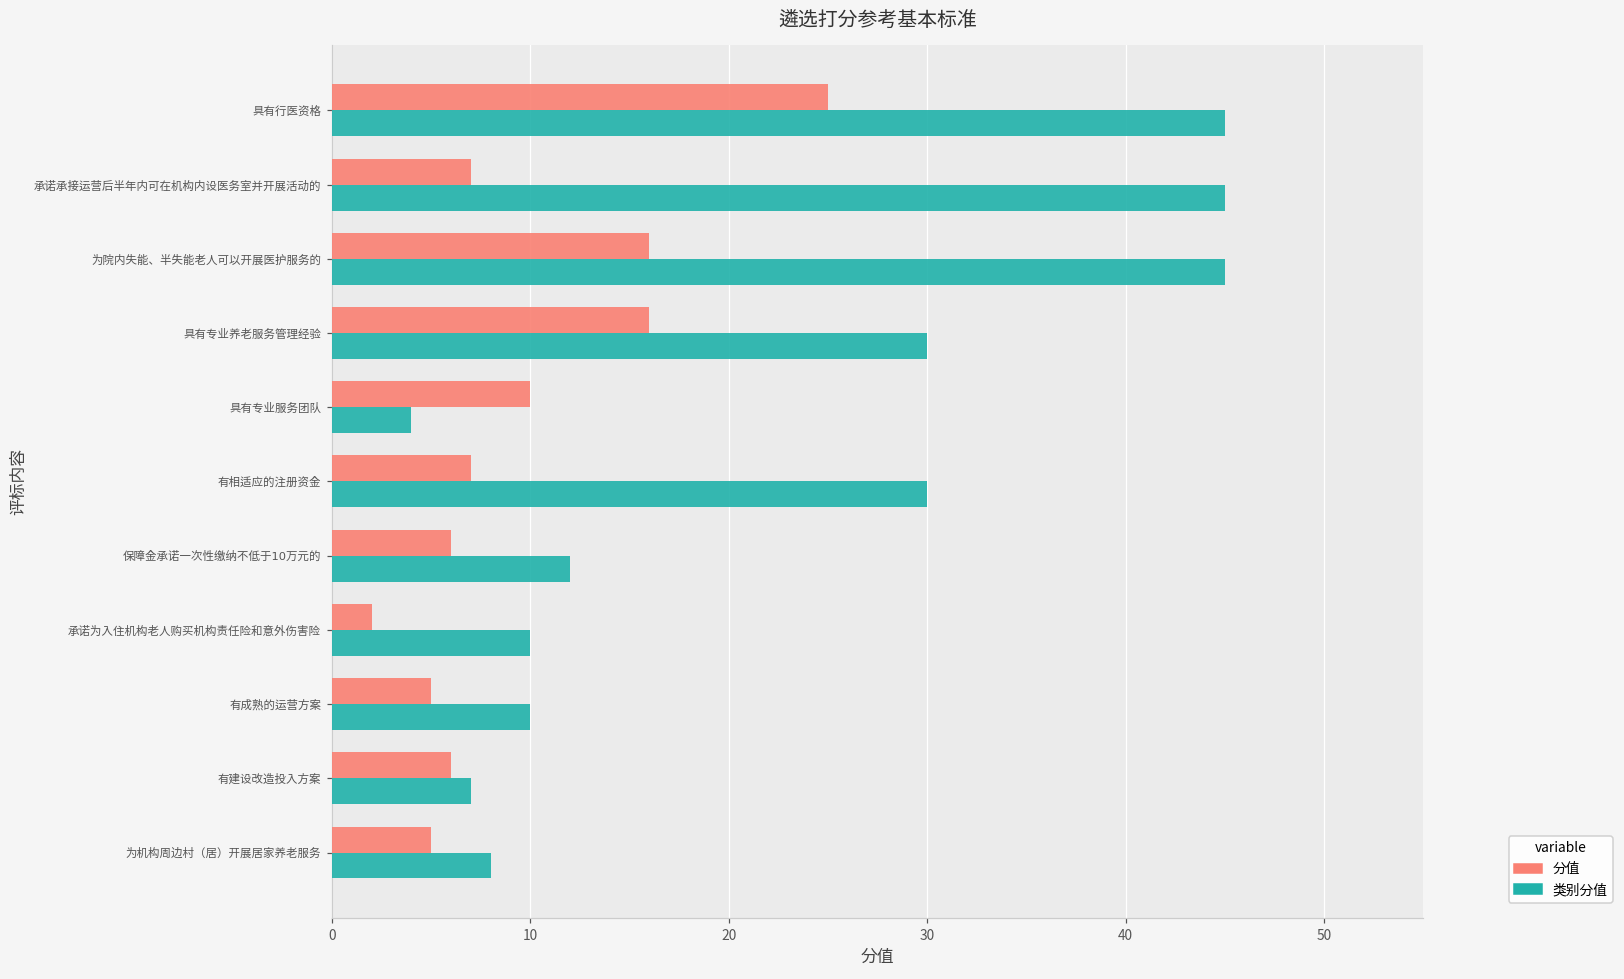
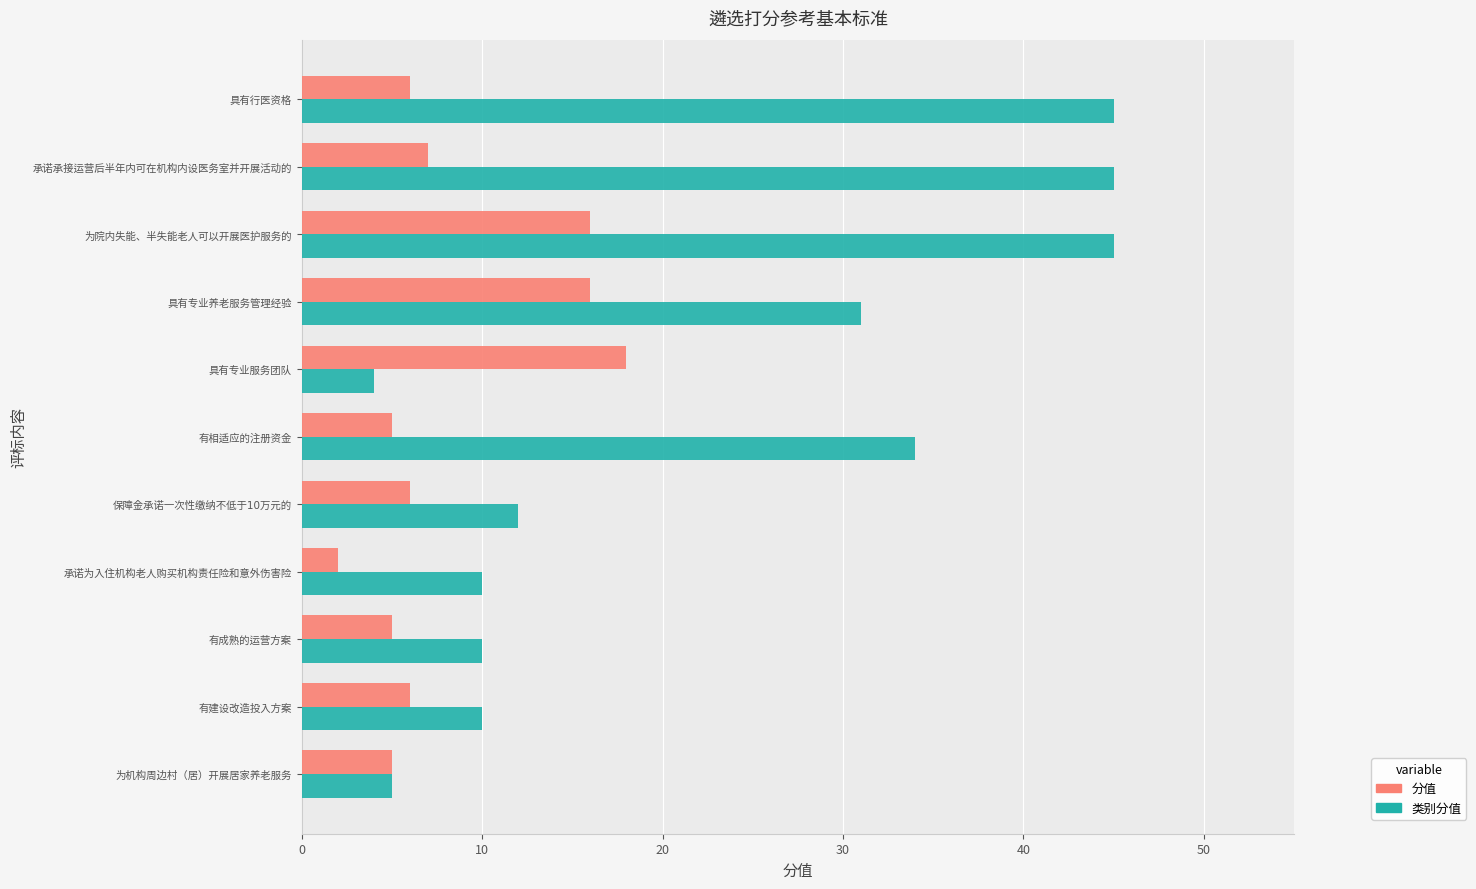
  {
    "类别分值": {
      "具有行医资格": 45,
      "承诺承接运营后半年内可在机构内设医务室并开展活动的": 45,
      "为院内失能、半失能老人可以开展医护服务的": 45,
-     "具有专业养老服务管理经验": 30,
+     "具有专业养老服务管理经验": 31,
      "具有专业服务团队": 4,
-     "有相适应的注册资金": 30,
+     "有相适应的注册资金": 34,
      "保障金承诺一次性缴纳不低于10万元的": 12,
      "承诺为入住机构老人购买机构责任险和意外伤害险": 10,
      "有成熟的运营方案": 10,
-     "有建设改造投入方案": 7,
-     "为机构周边村（居）开展居家养老服务": 8
+     "有建设改造投入方案": 10,
+     "为机构周边村（居）开展居家养老服务": 5
    },
    "分值": {
-     "具有行医资格": 25,
+     "具有行医资格": 6,
      "承诺承接运营后半年内可在机构内设医务室并开展活动的": 7,
      "为院内失能、半失能老人可以开展医护服务的": 16,
      "具有专业养老服务管理经验": 16,
-     "具有专业服务团队": 10,
-     "有相适应的注册资金": 7,
+     "具有专业服务团队": 18,
+     "有相适应的注册资金": 5,
      "保障金承诺一次性缴纳不低于10万元的": 6,
      "承诺为入住机构老人购买机构责任险和意外伤害险": 2,
      "有成熟的运营方案": 5,
      "有建设改造投入方案": 6,
      "为机构周边村（居）开展居家养老服务": 5
    }
  }
